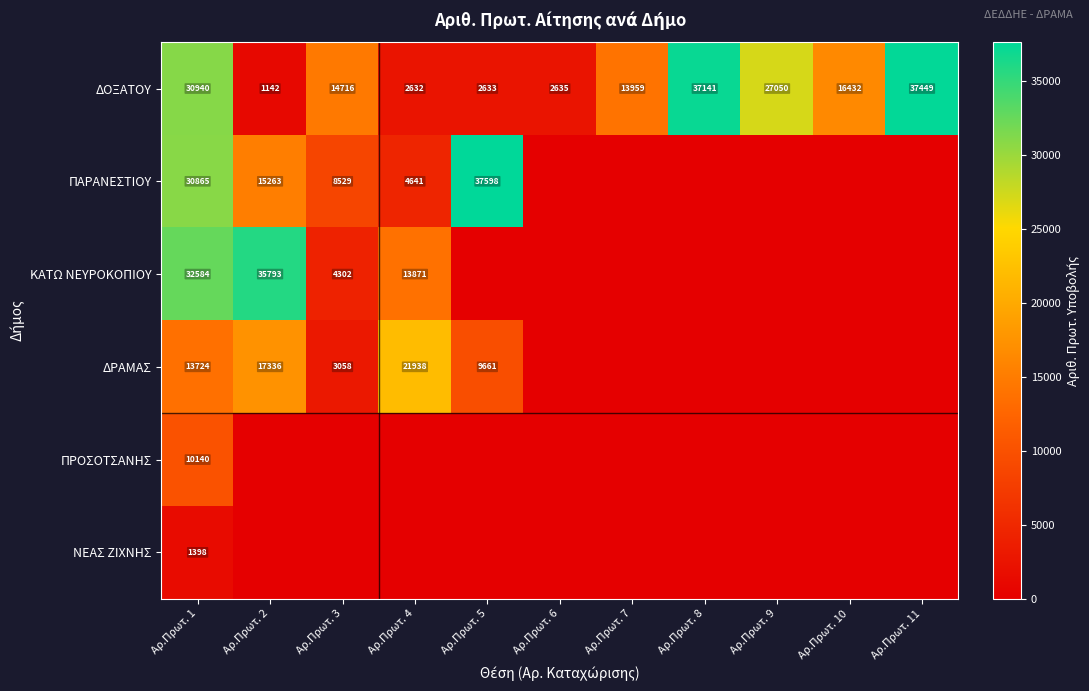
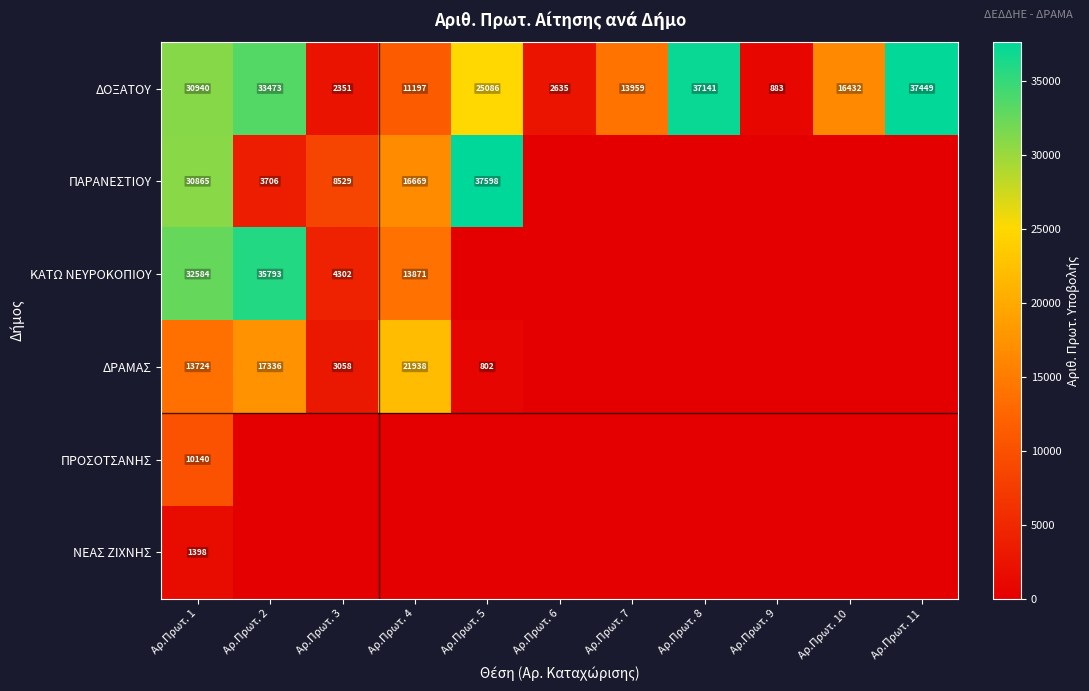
  {
    "ΔΟΞΑΤΟΥ": {
-     "Αρ.Πρωτ. 2": 1142,
-     "Αρ.Πρωτ. 3": 14716,
-     "Αρ.Πρωτ. 4": 2632,
-     "Αρ.Πρωτ. 5": 2633,
-     "Αρ.Πρωτ. 9": 27050
+     "Αρ.Πρωτ. 2": 33473,
+     "Αρ.Πρωτ. 3": 2351,
+     "Αρ.Πρωτ. 4": 11197,
+     "Αρ.Πρωτ. 5": 25086,
+     "Αρ.Πρωτ. 9": 883
    },
    "ΠΑΡΑΝΕΣΤΙΟΥ": {
-     "Αρ.Πρωτ. 2": 15263,
-     "Αρ.Πρωτ. 4": 4641
+     "Αρ.Πρωτ. 2": 3706,
+     "Αρ.Πρωτ. 4": 16669
    },
    "ΔΡΑΜΑΣ": {
-     "Αρ.Πρωτ. 5": 9661
+     "Αρ.Πρωτ. 5": 802
    }
  }
